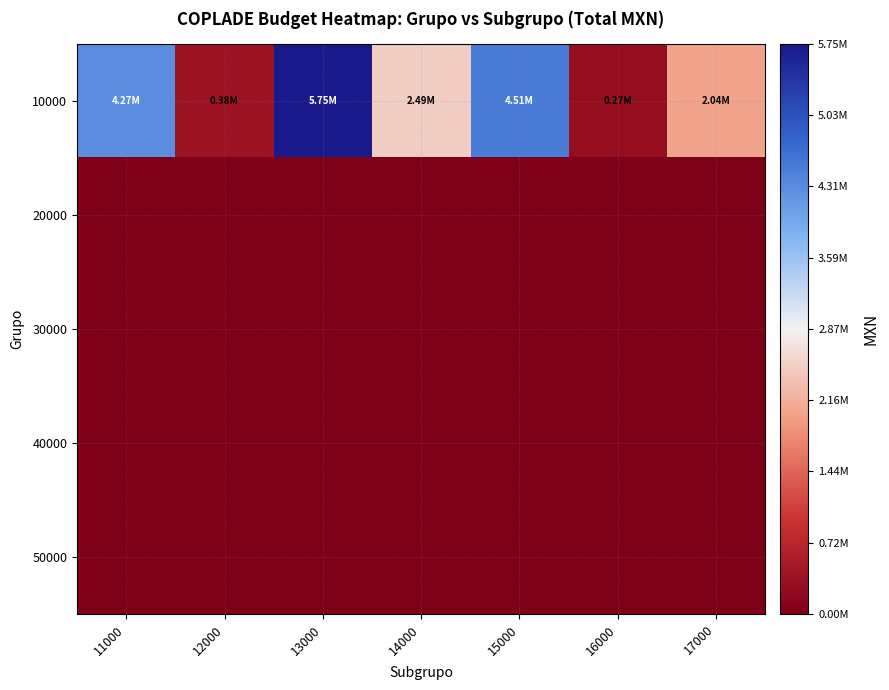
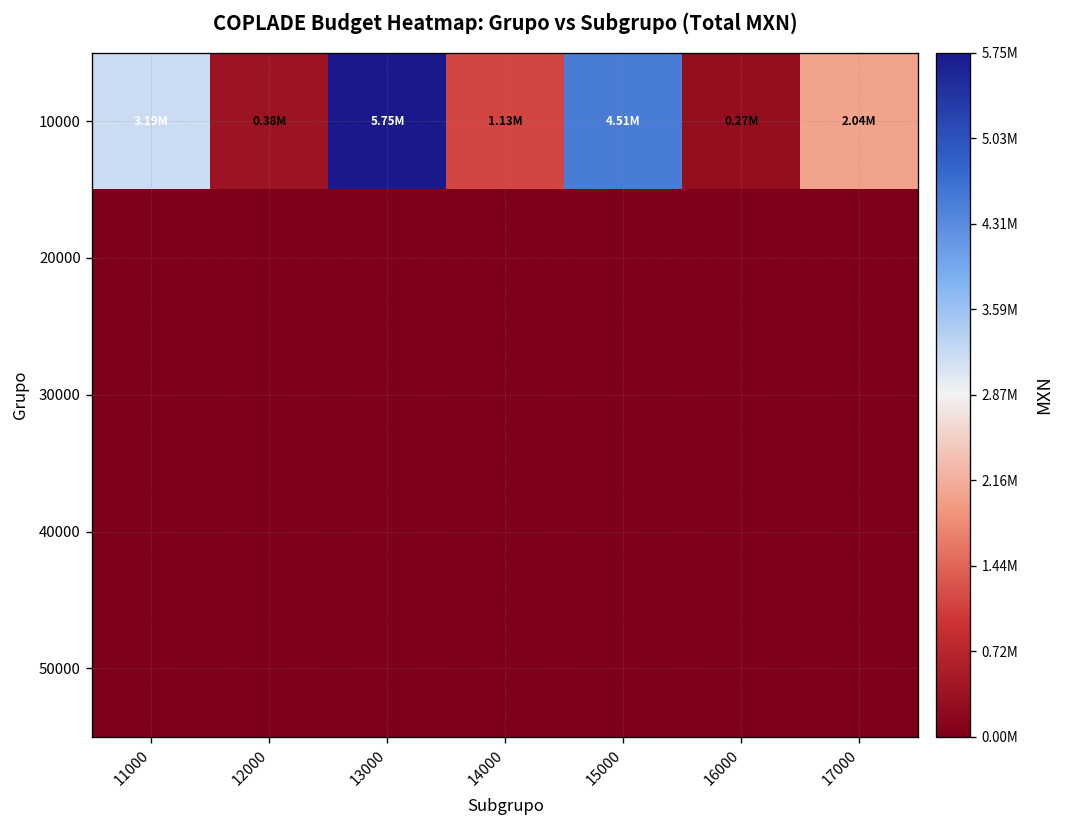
  {
    "10000": {
-     "11000": "4.27M",
+     "11000": "3.19M",
      "12000": "0.38M",
      "13000": "5.75M",
-     "14000": "2.49M",
+     "14000": "1.13M",
      "15000": "4.51M",
      "16000": "0.27M",
      "17000": "2.04M"
    }
  }
